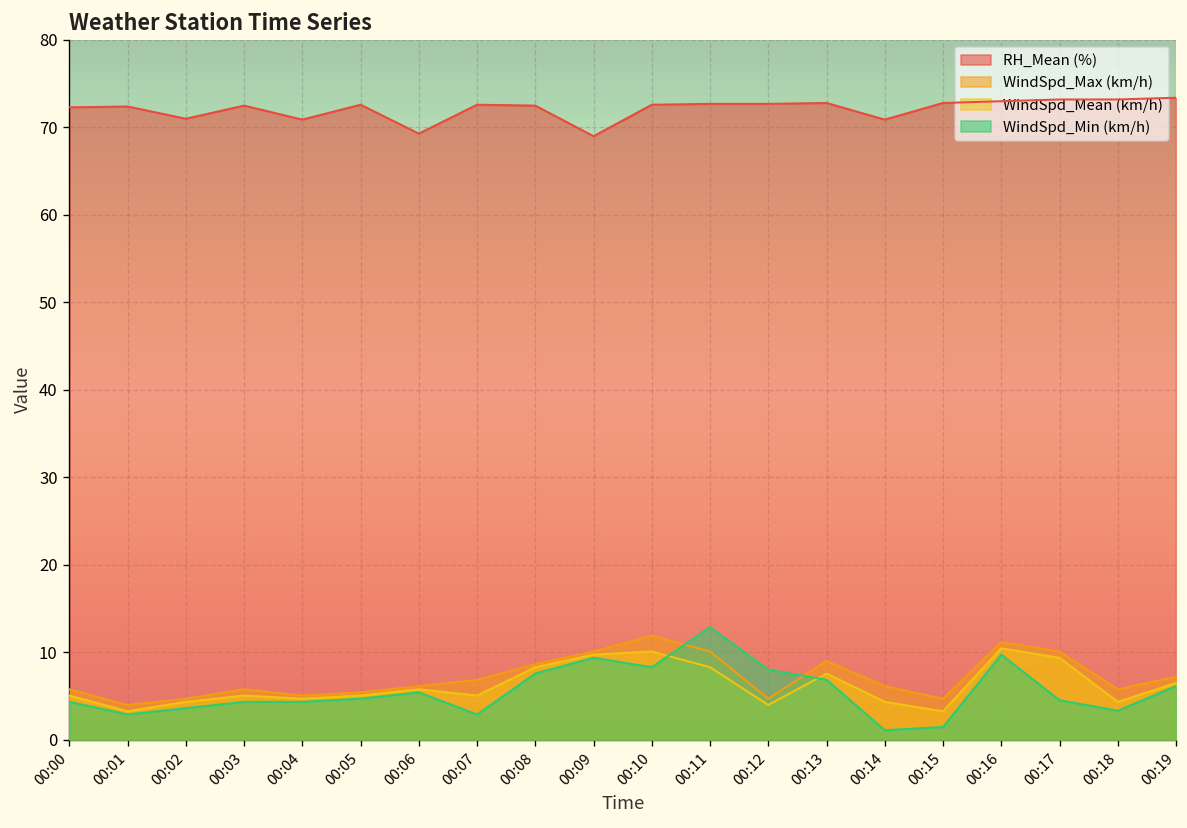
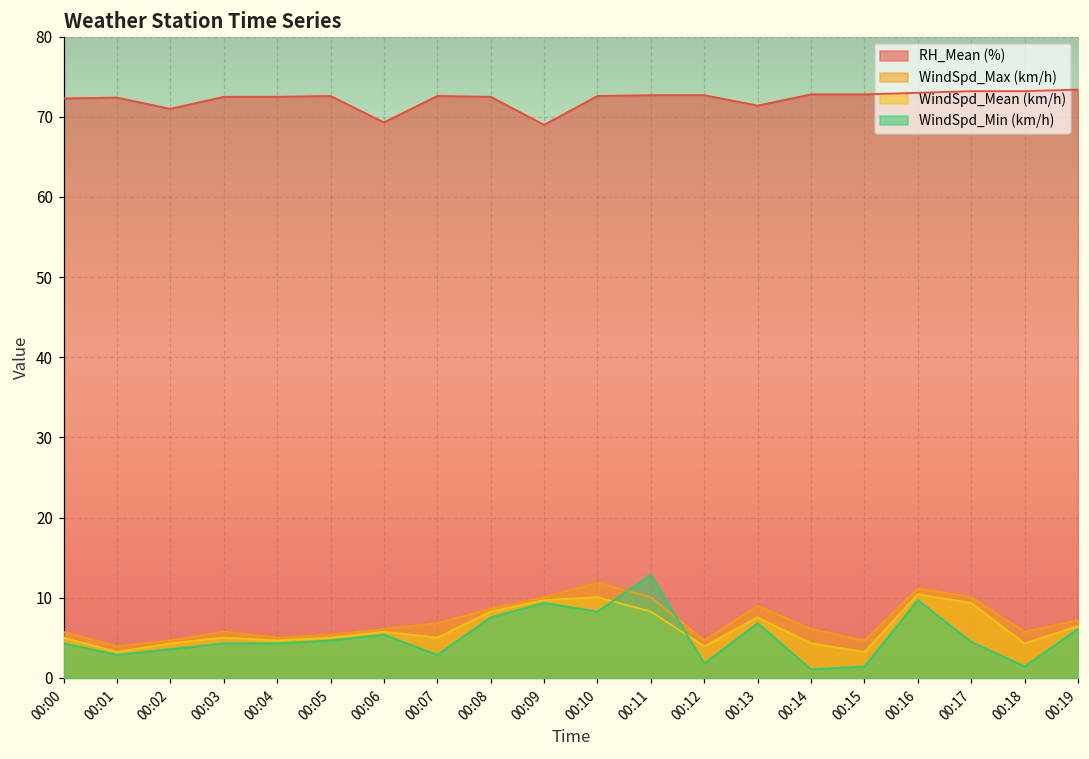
  {
    "RH_Mean (%)": {
      "00:00": 72,
      "00:01": 72,
      "00:02": 71,
      "00:03": 73,
-     "00:04": 71,
+     "00:04": 73,
      "00:05": 73,
      "00:06": 69,
      "00:07": 73,
      "00:08": 73,
      "00:09": 69,
      "00:10": 73,
      "00:11": 73,
      "00:12": 73,
-     "00:13": 73,
-     "00:14": 71,
+     "00:13": 71,
+     "00:14": 73,
      "00:15": 73,
      "00:19": 73
    },
    "WindSpd_Min (km/h)": {
      "00:00": 4,
      "00:01": 3,
      "00:02": 4,
      "00:03": 4,
      "00:04": 4,
      "00:05": 5,
      "00:06": 5,
      "00:07": 3,
      "00:08": 8,
      "00:09": 9,
      "00:10": 8,
      "00:11": 13,
-     "00:12": 8,
+     "00:12": 2,
      "00:13": 7,
      "00:14": 1,
      "00:15": 1,
      "00:16": 10,
      "00:17": 5,
-     "00:18": 3,
+     "00:18": 1,
      "00:19": 6
    }
  }
